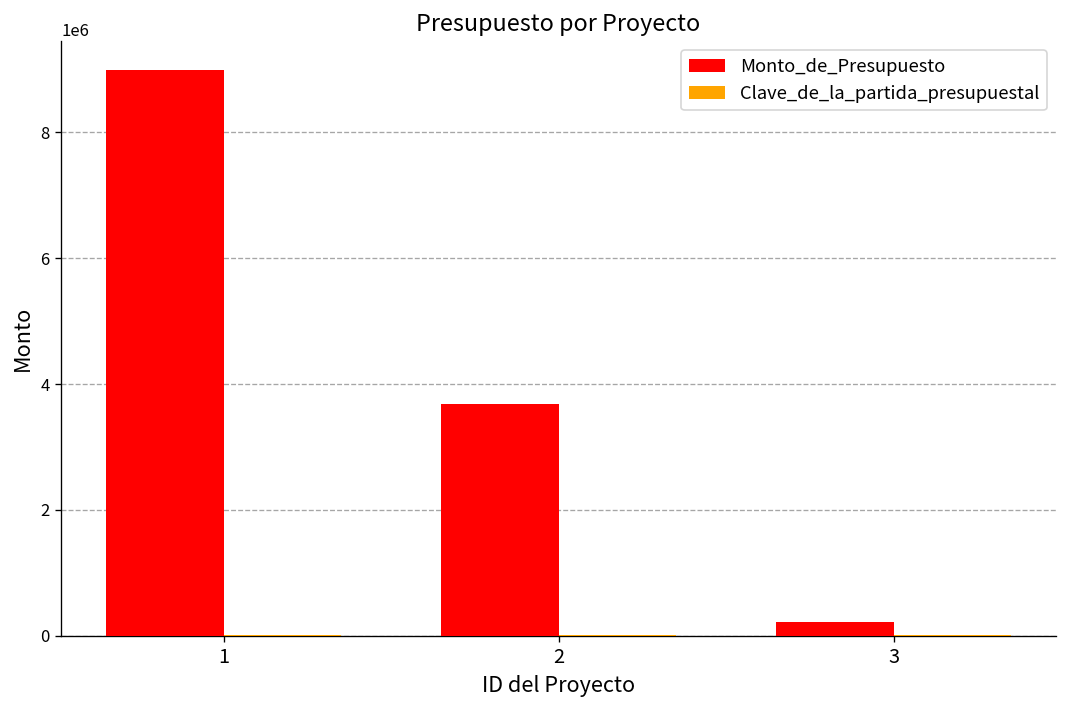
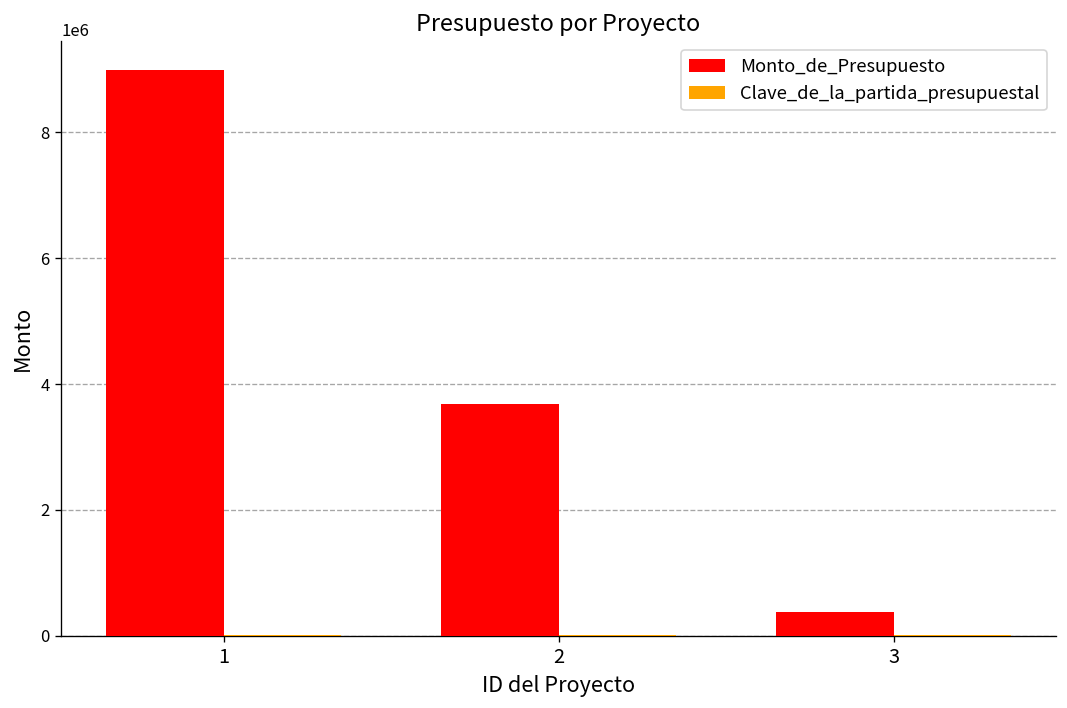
  {
    "Monto_de_Presupuesto": {
      "1": 9000000,
      "2": 3700000,
-     "3": 200000
+     "3": 400000
    }
  }
